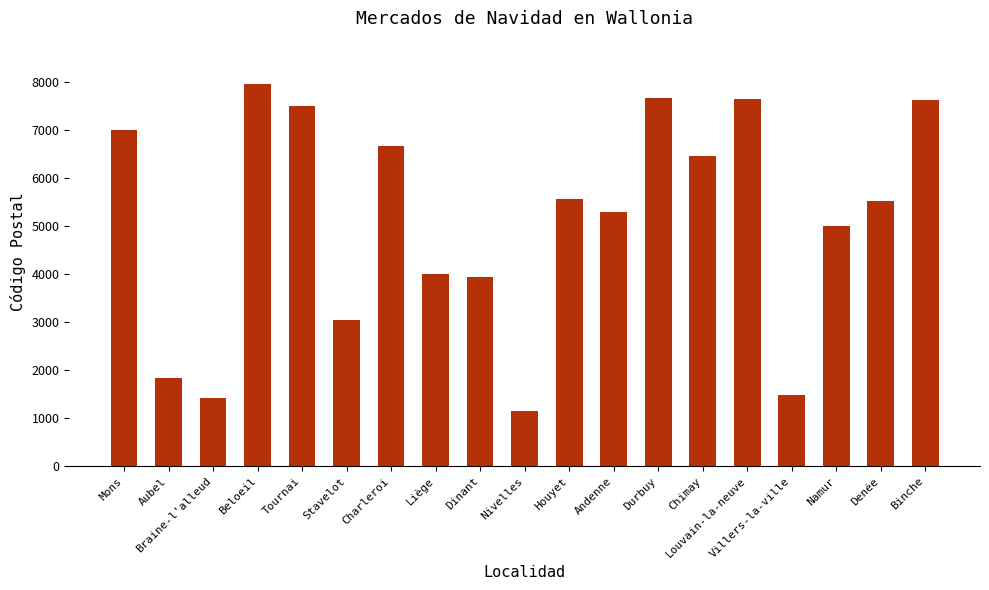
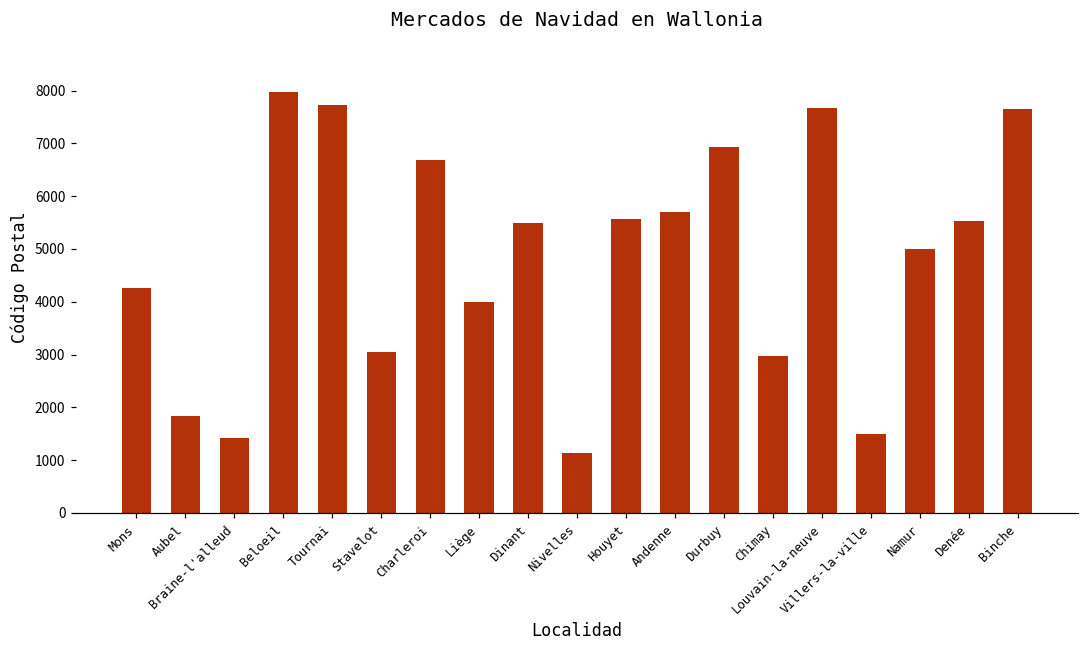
  {
-   "Mons": 7000,
+   "Mons": 4300,
    "Aubel": 1800,
    "Braine-l'alleud": 1400,
    "Beloeil": 8000,
-   "Tournai": 7500,
+   "Tournai": 7700,
    "Stavelot": 3100,
    "Charleroi": 6700,
    "Liège": 4000,
-   "Dinant": 3900,
+   "Dinant": 5500,
    "Nivelles": 1100,
    "Houyet": 5600,
-   "Andenne": 5300,
-   "Durbuy": 7700,
-   "Chimay": 6500,
+   "Andenne": 5700,
+   "Durbuy": 6900,
+   "Chimay": 3000,
    "Louvain-la-neuve": 7700,
    "Villers-la-ville": 1500,
    "Namur": 5000,
    "Denée": 5500,
    "Binche": 7600
  }
